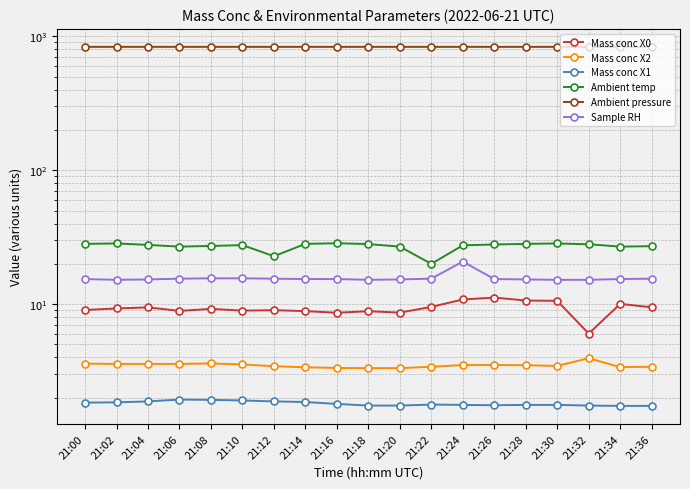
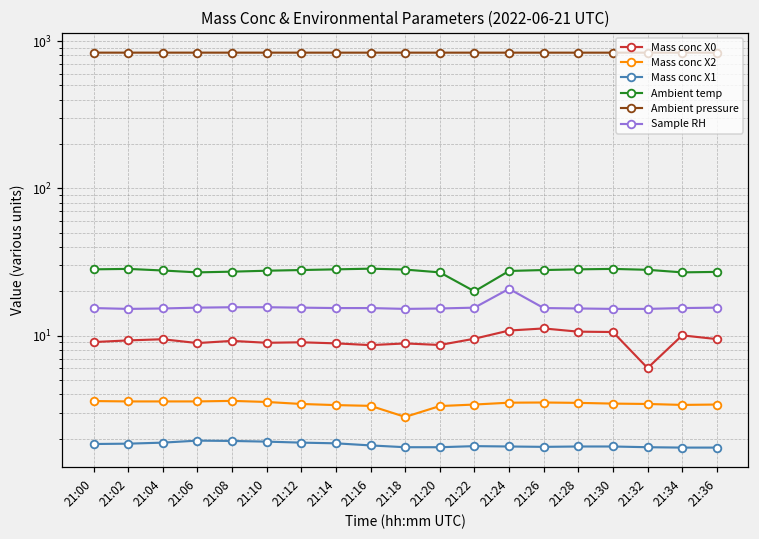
  {
    "Mass conc X0": {
      "21:00": 9,
      "21:02": 9,
      "21:04": 9,
      "21:06": 9,
      "21:08": 9,
      "21:10": 9,
      "21:12": 9,
      "21:14": 9,
      "21:16": 9,
      "21:18": 9,
      "21:20": 9,
      "21:22": 10,
      "21:24": 11,
      "21:26": 11,
      "21:28": 11,
      "21:30": 11,
      "21:32": 6,
      "21:34": 10,
      "21:36": 9
    },
    "Mass conc X2": {
      "21:00": 3.6,
      "21:02": 3.6,
      "21:04": 3.6,
      "21:06": 3.6,
      "21:08": 3.6,
      "21:10": 3.6,
      "21:12": 3.4,
      "21:14": 3.4,
      "21:16": 3.3,
-     "21:18": 3.3,
+     "21:18": 2.8,
      "21:20": 3.3,
      "21:22": 3.4,
      "21:24": 3.5,
      "21:26": 3.5,
      "21:28": 3.5,
      "21:30": 3.5,
-     "21:32": 4.0,
+     "21:32": 3.4,
      "21:34": 3.4,
      "21:36": 3.4
    },
    "Mass conc X1": {
      "21:00": 1.8,
      "21:02": 1.9,
      "21:04": 1.9,
      "21:06": 1.9,
      "21:08": 1.9,
      "21:10": 1.9,
      "21:12": 1.9,
      "21:14": 1.9,
      "21:16": 1.8,
      "21:18": 1.8,
      "21:20": 1.8,
      "21:22": 1.8,
      "21:24": 1.8,
      "21:26": 1.8,
      "21:28": 1.8,
      "21:30": 1.8,
      "21:32": 1.8,
      "21:34": 1.7,
      "21:36": 1.7
    },
    "Ambient temp": {
      "21:00": 28,
      "21:02": 28,
      "21:04": 28,
      "21:06": 27,
      "21:08": 27,
      "21:10": 28,
-     "21:12": 23,
+     "21:12": 28,
      "21:14": 28,
      "21:16": 29,
      "21:18": 28,
      "21:20": 27,
      "21:22": 20,
      "21:24": 28,
      "21:26": 28,
      "21:28": 28,
      "21:30": 28,
      "21:32": 28,
      "21:34": 27,
      "21:36": 27
    },
    "Ambient pressure": {
      "21:00": 800,
      "21:02": 800,
      "21:04": 800,
      "21:06": 800,
      "21:08": 800,
      "21:10": 800,
      "21:12": 800,
      "21:14": 800,
      "21:16": 800,
      "21:18": 800,
      "21:20": 800,
      "21:22": 800,
      "21:24": 800,
      "21:26": 800,
      "21:28": 800,
      "21:30": 800
    },
    "Sample RH": {
      "21:00": 15,
      "21:02": 15,
      "21:04": 15,
      "21:06": 16,
      "21:08": 16,
      "21:10": 16,
      "21:12": 16,
      "21:14": 15,
      "21:16": 15,
      "21:18": 15,
      "21:20": 15,
      "21:22": 16,
      "21:24": 21,
      "21:26": 15,
      "21:28": 15,
      "21:30": 15,
      "21:32": 15,
      "21:34": 15,
      "21:36": 16
    }
  }
